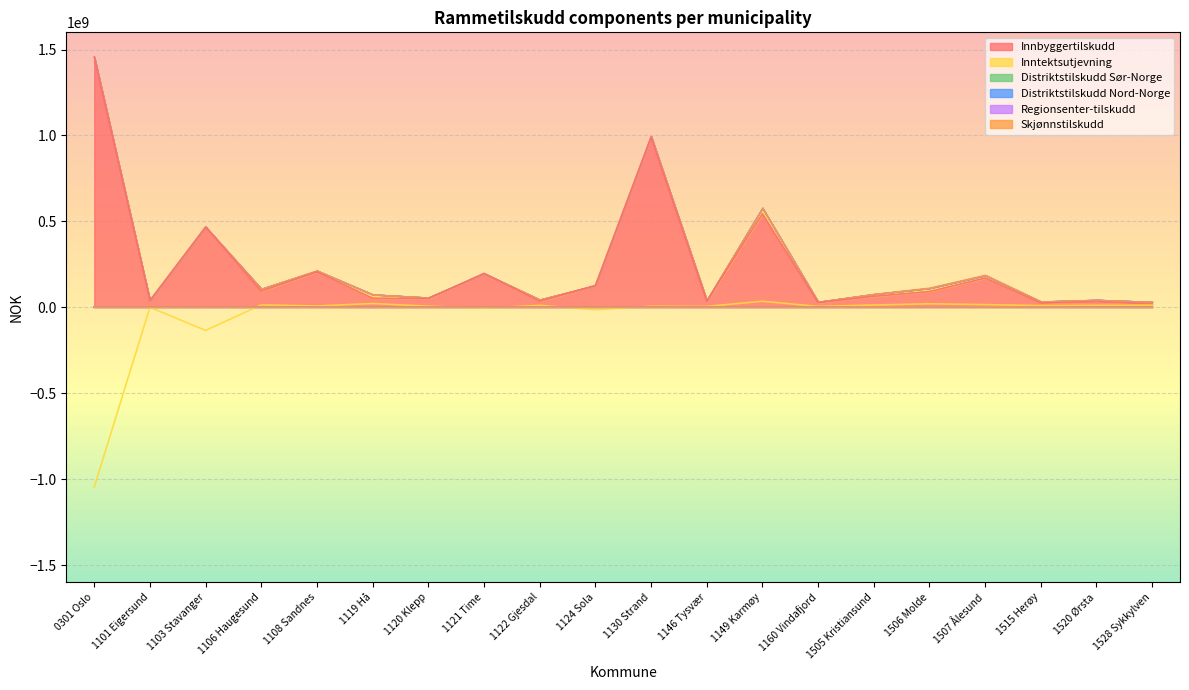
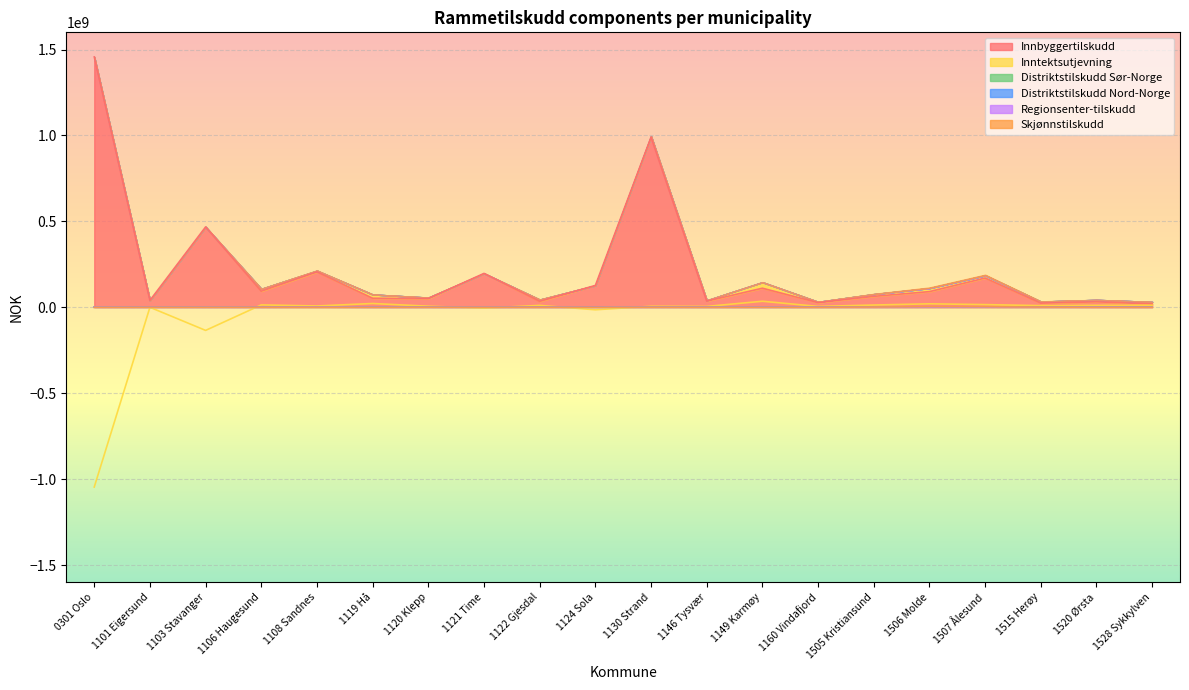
  {
    "Innbyggertilskudd": {
      "1119 Hå": 50000000,
-     "1149 Karmøy": 540000000,
+     "1149 Karmøy": 110000000,
      "1506 Molde": 90000000,
      "1507 Ålesund": 170000000
    }
  }
